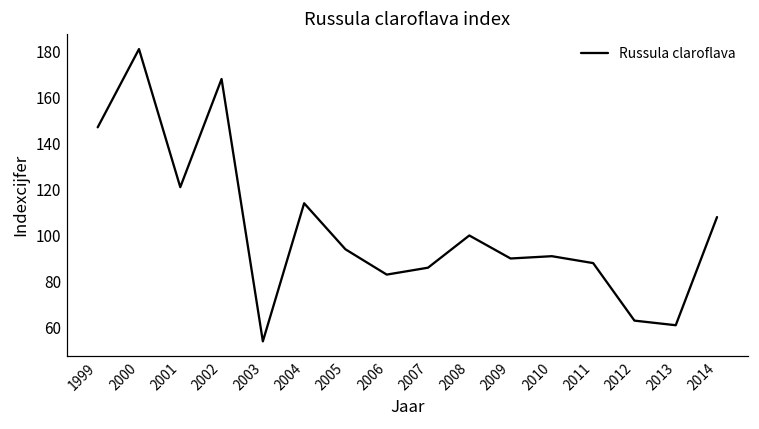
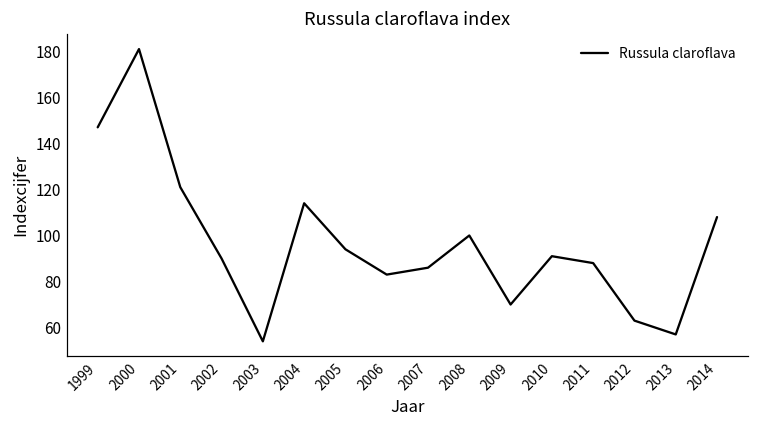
  {
    "1999": 147,
    "2000": 181,
    "2001": 121,
-   "2002": 168,
+   "2002": 90,
    "2003": 54,
    "2004": 114,
    "2005": 94,
    "2006": 83,
    "2007": 86,
    "2008": 100,
-   "2009": 90,
+   "2009": 70,
    "2010": 91,
    "2011": 88,
    "2012": 63,
-   "2013": 61,
+   "2013": 57,
    "2014": 108
  }
